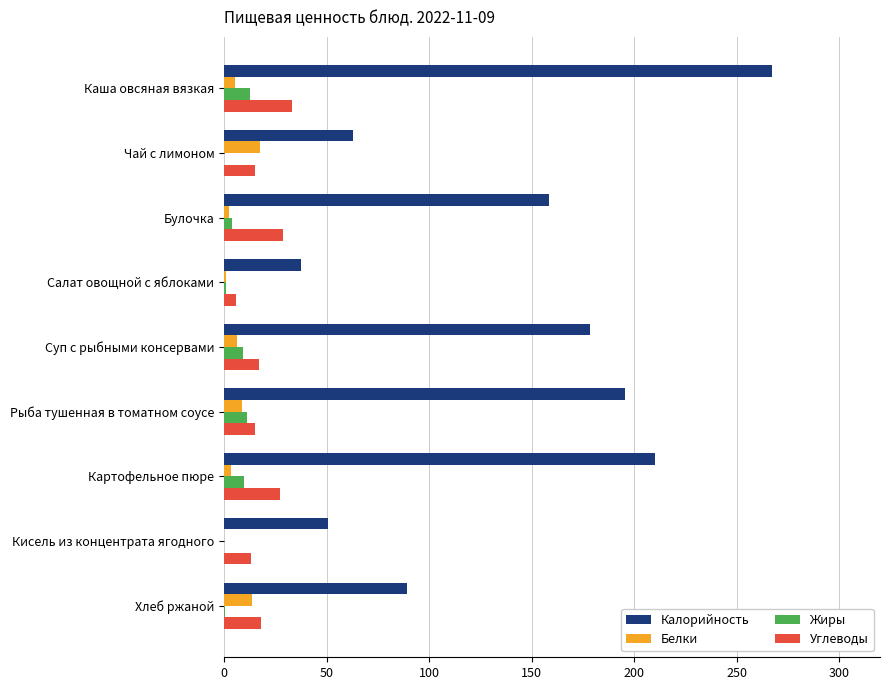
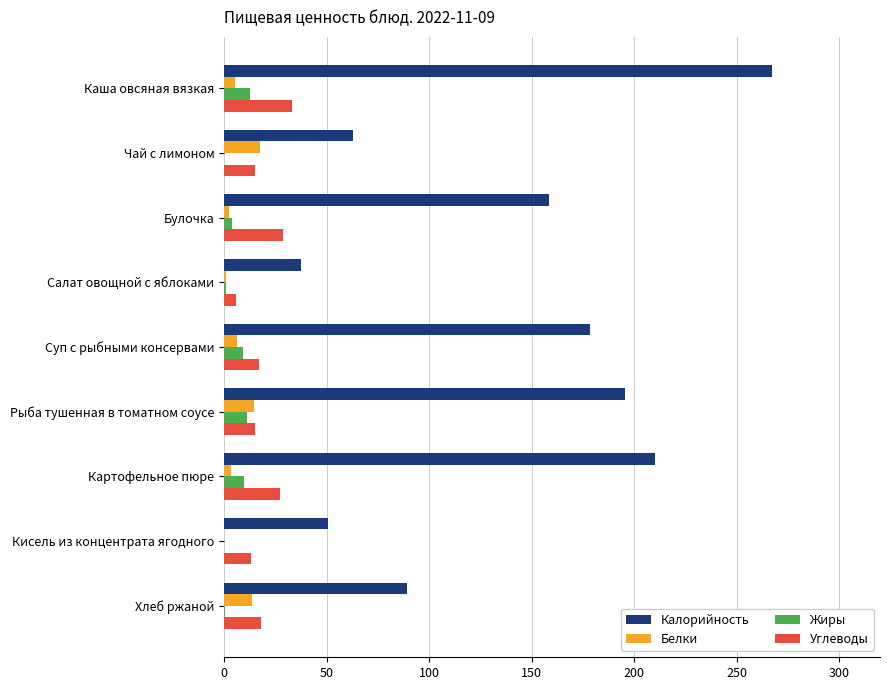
  {
    "Калорийность": {
      "Каша овсяная вязкая": 268,
      "Чай с лимоном": 63,
      "Булочка": 159,
      "Салат овощной с яблоками": 37,
      "Суп с рыбными консервами": 178,
      "Рыба тушенная в томатном соусе": 196,
      "Картофельное пюре": 210,
      "Кисель из концентрата ягодного": 51,
      "Хлеб ржаной": 89
    },
    "Белки": {
      "Каша овсяная вязкая": 5,
      "Чай с лимоном": 18,
      "Булочка": 2,
      "Суп с рыбными консервами": 6,
-     "Рыба тушенная в томатном соусе": 9,
+     "Рыба тушенная в томатном соусе": 15,
      "Картофельное пюре": 3,
      "Кисель из концентрата ягодного": 0,
      "Хлеб ржаной": 14
    },
    "Жиры": {
      "Каша овсяная вязкая": 13,
      "Чай с лимоном": 0,
      "Булочка": 4,
      "Суп с рыбными консервами": 9,
      "Рыба тушенная в томатном соусе": 11,
      "Картофельное пюре": 10,
      "Кисель из концентрата ягодного": 0
    },
    "Углеводы": {
      "Каша овсяная вязкая": 33,
      "Чай с лимоном": 15,
      "Булочка": 29,
      "Салат овощной с яблоками": 6,
      "Суп с рыбными консервами": 17,
      "Рыба тушенная в томатном соусе": 15,
      "Картофельное пюре": 27,
      "Кисель из концентрата ягодного": 13,
      "Хлеб ржаной": 18
    }
  }
